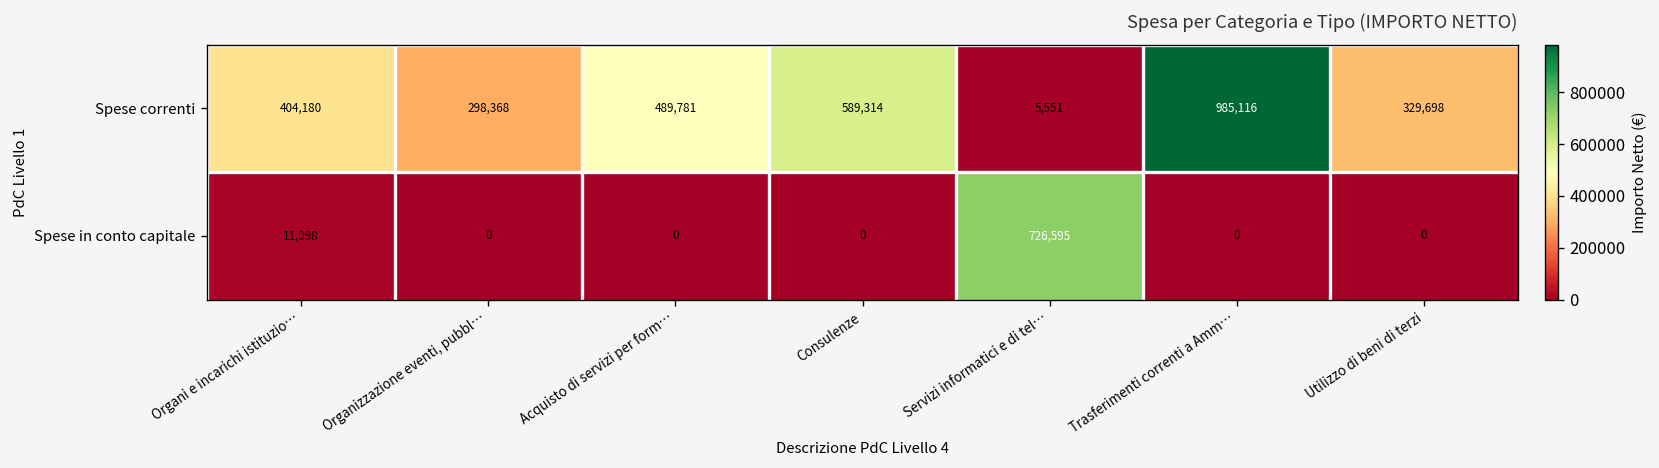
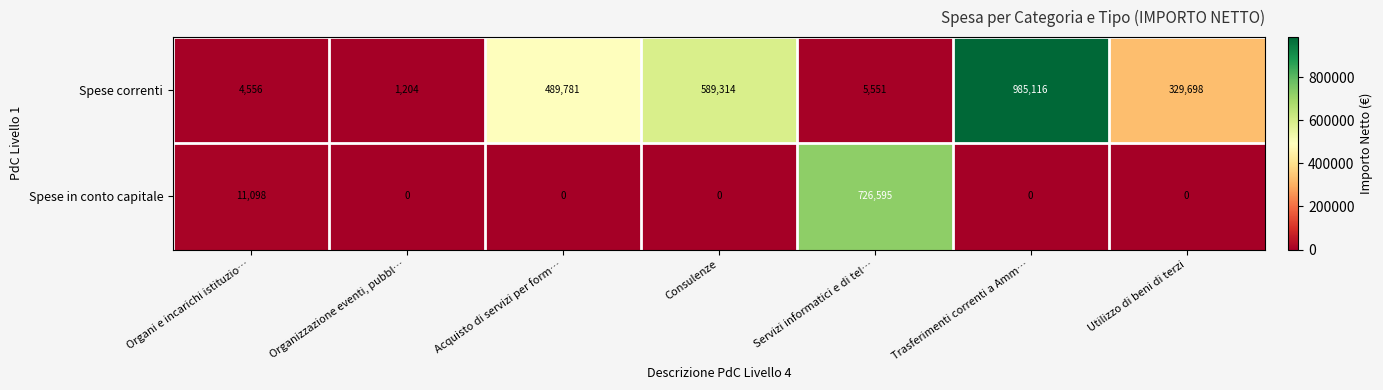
  {
    "Spese correnti": {
-     "Organi e incarichi istituzio…": "404,180",
-     "Organizzazione eventi, pubbl…": "298,368",
+     "Organi e incarichi istituzio…": "4,556",
+     "Organizzazione eventi, pubbl…": "1,204",
      "Acquisto di servizi per form…": "489,781",
      "Consulenze": "589,314",
      "Servizi informatici e di tel…": "5,551",
      "Trasferimenti correnti a Amm…": "985,116",
      "Utilizzo di beni di terzi": "329,698"
    },
    "Spese in conto capitale": {
      "Organi e incarichi istituzio…": "11,098",
      "Organizzazione eventi, pubbl…": "0",
      "Acquisto di servizi per form…": "0",
      "Consulenze": "0",
      "Servizi informatici e di tel…": "726,595",
      "Trasferimenti correnti a Amm…": "0",
      "Utilizzo di beni di terzi": "0"
    }
  }
